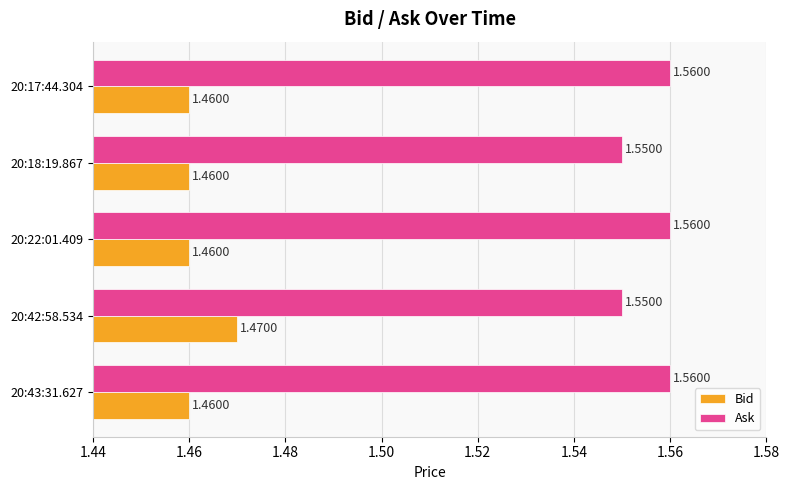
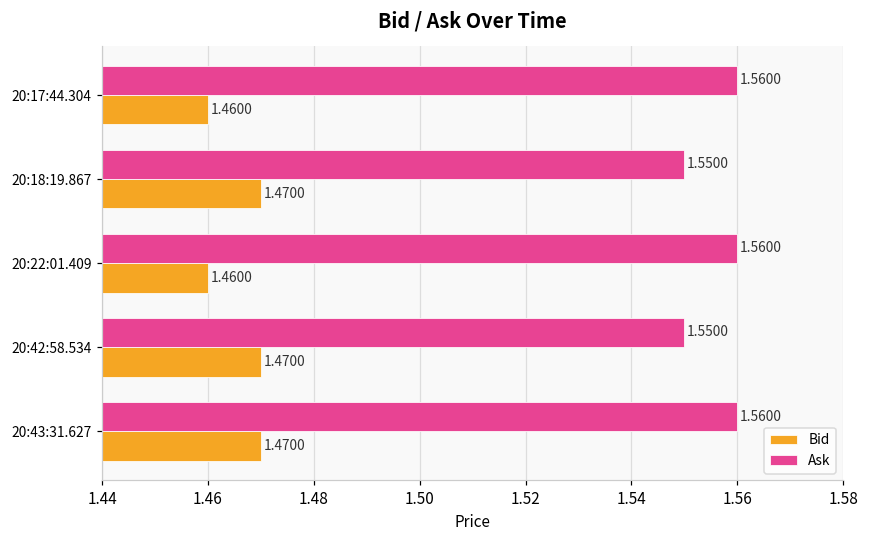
  {
    "Bid": {
      "20:17:44.304": 1.4600,
-     "20:18:19.867": 1.4600,
+     "20:18:19.867": 1.4700,
      "20:22:01.409": 1.4600,
      "20:42:58.534": 1.4700,
-     "20:43:31.627": 1.4600
+     "20:43:31.627": 1.4700
    },
    "Ask": {
      "20:17:44.304": 1.5600,
      "20:18:19.867": 1.5500,
      "20:22:01.409": 1.5600,
      "20:42:58.534": 1.5500,
      "20:43:31.627": 1.5600
    }
  }
